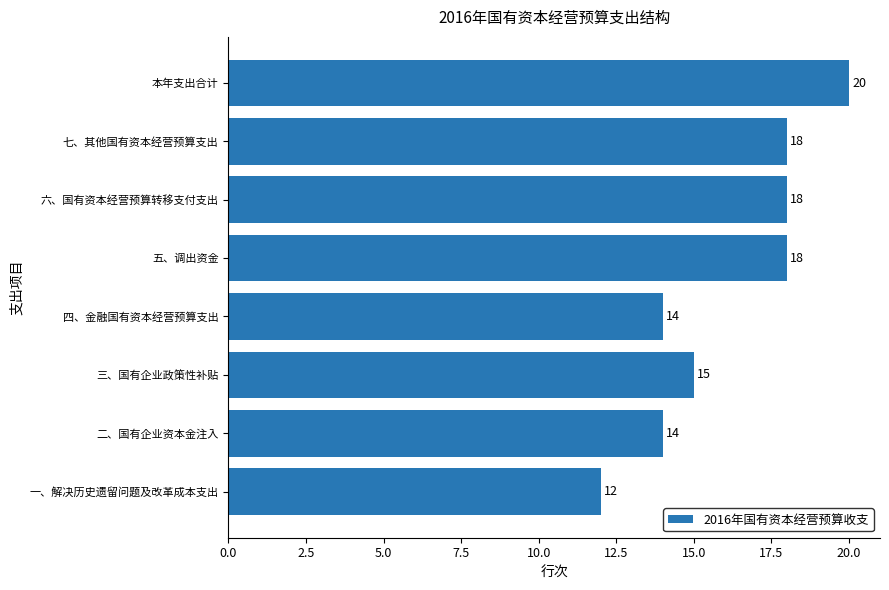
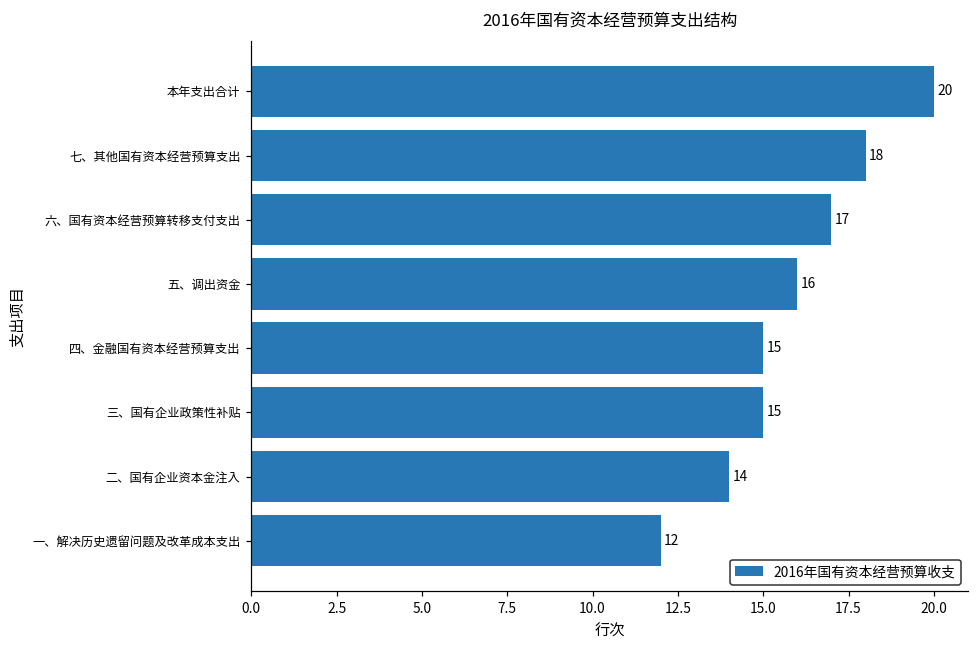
  {
    "本年支出合计": 20,
    "七、其他国有资本经营预算支出": 18,
-   "六、国有资本经营预算转移支付支出": 18,
-   "五、调出资金": 18,
-   "四、金融国有资本经营预算支出": 14,
+   "六、国有资本经营预算转移支付支出": 17,
+   "五、调出资金": 16,
+   "四、金融国有资本经营预算支出": 15,
    "三、国有企业政策性补贴": 15,
    "二、国有企业资本金注入": 14,
    "一、解决历史遗留问题及改革成本支出": 12
  }
